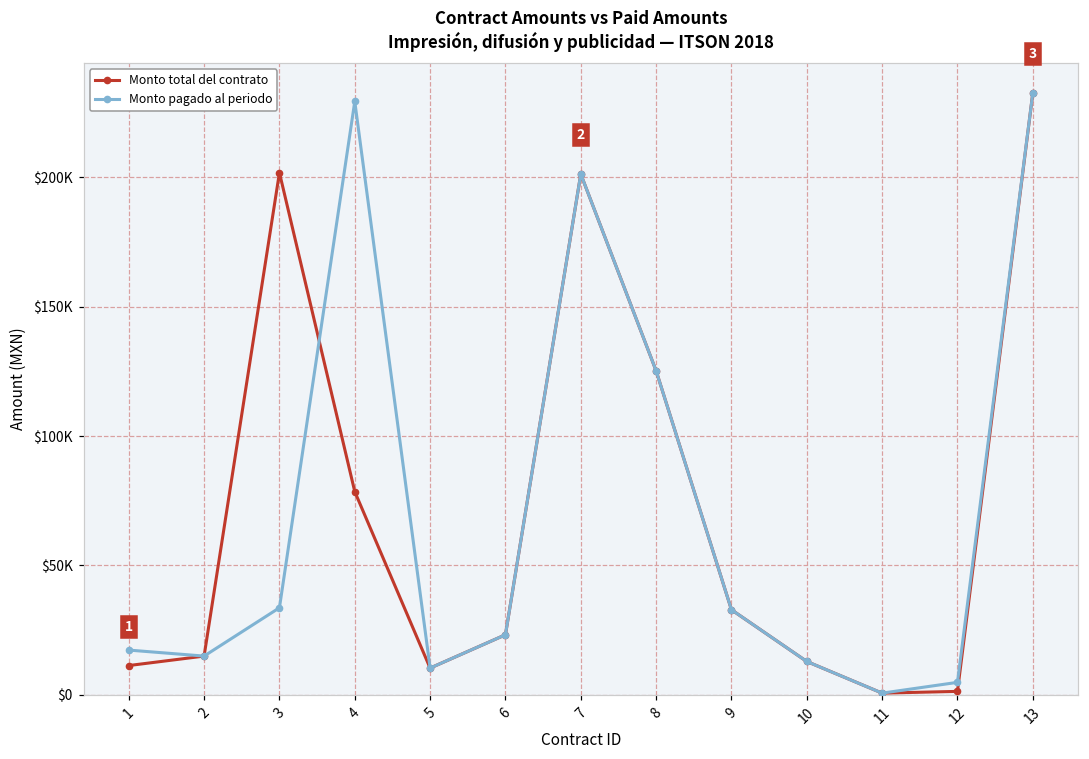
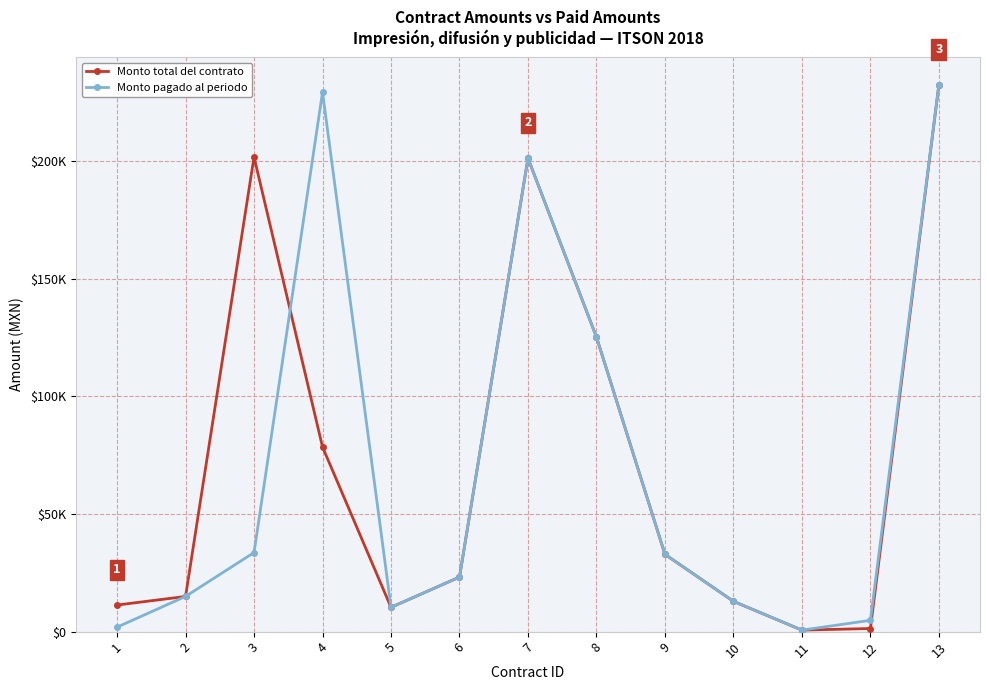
  {
    "Monto total del contrato": {
      "1": "$11000",
      "3": "$202000",
      "4": "$79000",
      "12": "$1000"
    },
    "Monto pagado al periodo": {
-     "1": "$17000",
+     "1": "$2000",
      "3": "$34000",
      "4": "$229000",
      "12": "$5000"
    }
  }
